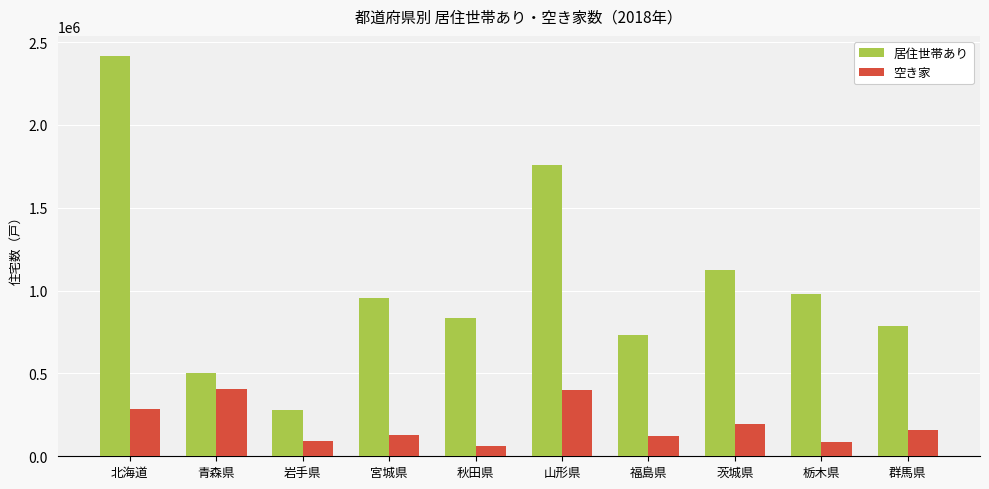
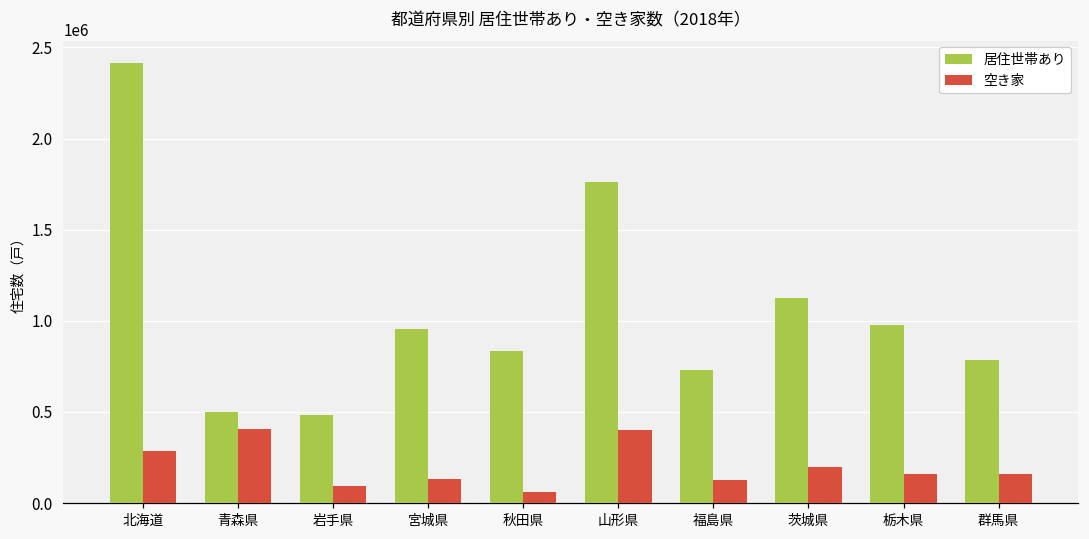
  {
    "居住世帯あり": {
      "北海道": 2420000,
      "青森県": 500000,
-     "岩手県": 280000,
+     "岩手県": 480000,
      "宮城県": 950000,
      "秋田県": 830000,
      "山形県": 1760000,
      "福島県": 730000,
      "茨城県": 1130000,
      "栃木県": 980000,
      "群馬県": 790000
    },
    "空き家": {
      "北海道": 290000,
      "青森県": 400000,
      "岩手県": 90000,
      "宮城県": 130000,
      "秋田県": 60000,
      "山形県": 400000,
      "福島県": 120000,
      "茨城県": 200000,
-     "栃木県": 90000,
+     "栃木県": 160000,
      "群馬県": 160000
    }
  }
